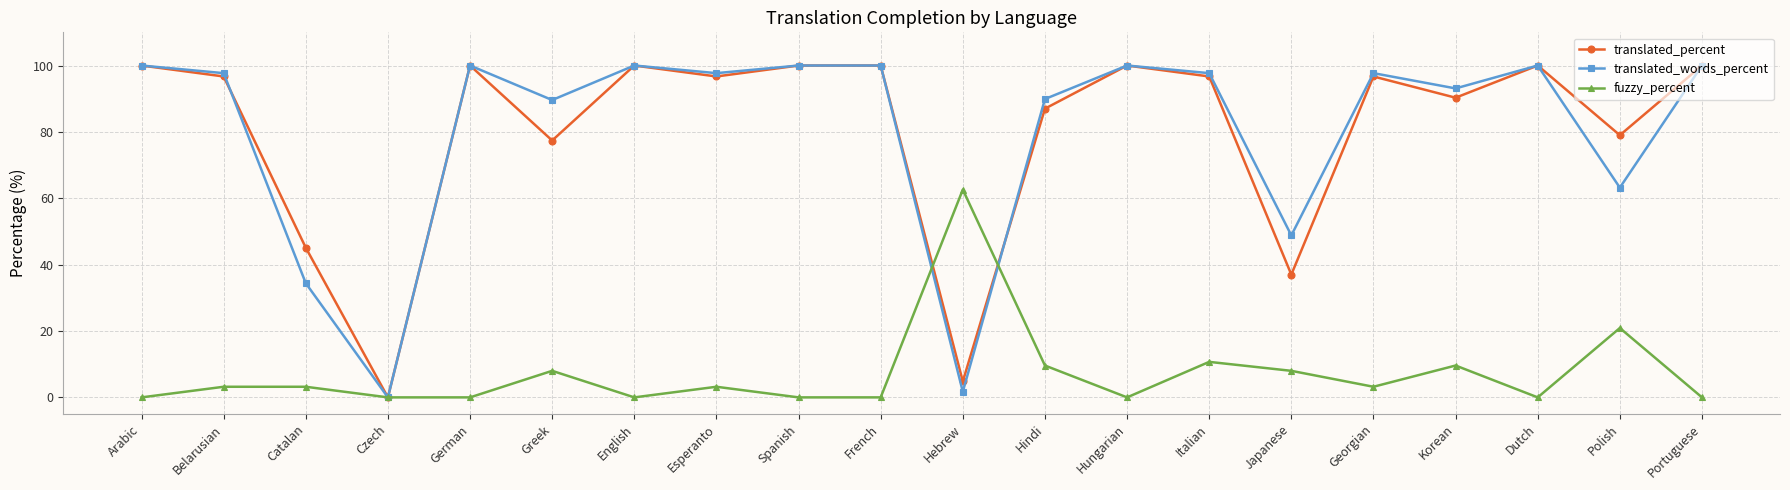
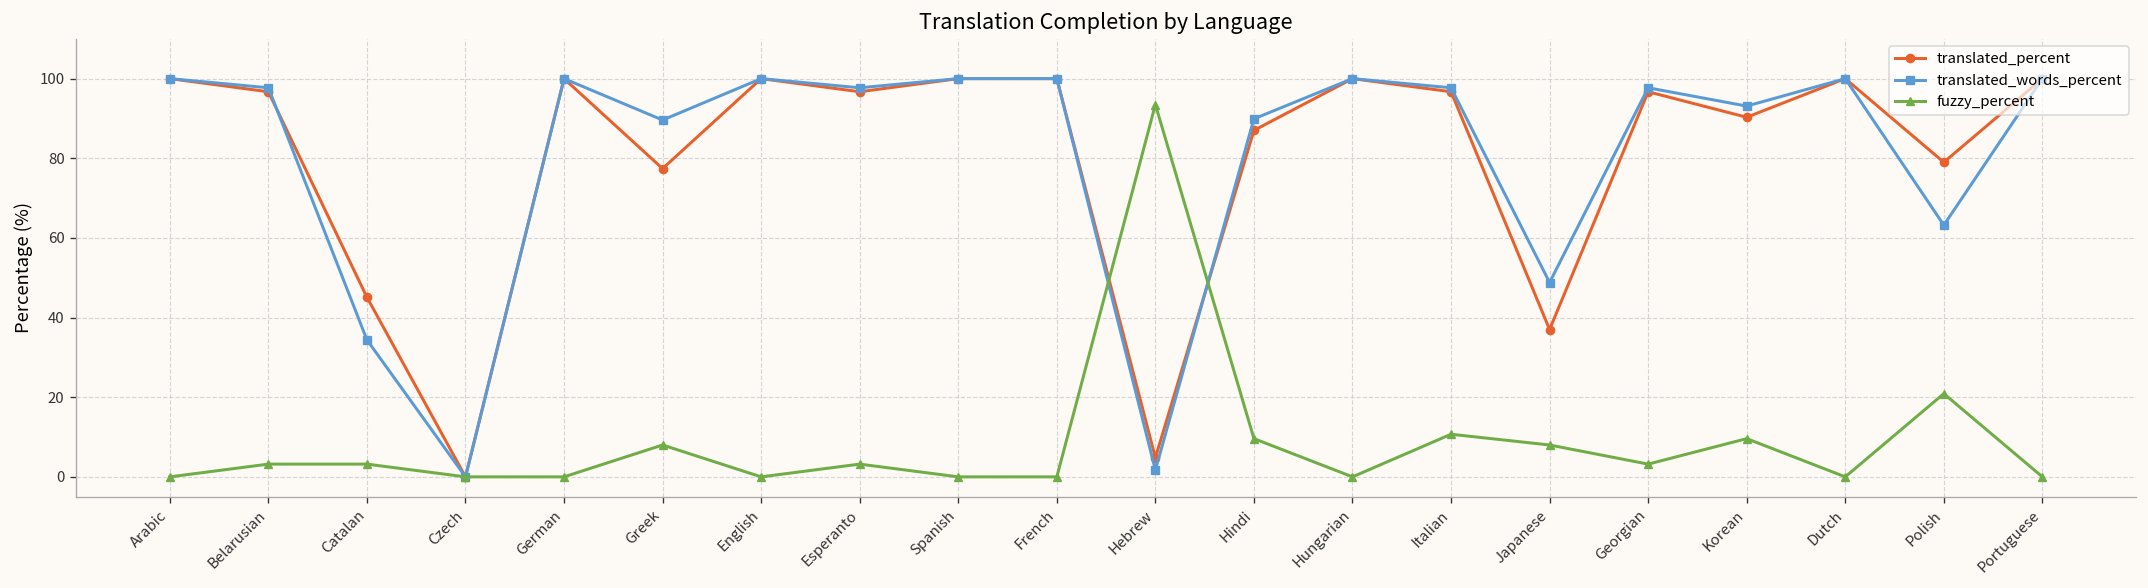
  {
    "translated_percent": {
      "Belarusian": 97,
      "Catalan": 45,
      "Greek": 77,
      "Esperanto": 97,
      "Hebrew": 5,
      "Hindi": 87,
      "Italian": 97,
      "Japanese": 37,
      "Georgian": 97,
      "Korean": 90,
      "Polish": 79
    },
    "translated_words_percent": {
      "Belarusian": 98,
      "Catalan": 34,
      "Greek": 90,
      "Esperanto": 98,
      "Hebrew": 2,
      "Hindi": 90,
      "Italian": 98,
      "Japanese": 49,
      "Georgian": 98,
      "Korean": 93,
      "Polish": 63
    },
    "fuzzy_percent": {
      "Arabic": 0,
      "Belarusian": 3,
      "Catalan": 3,
      "German": 0,
      "Greek": 8,
      "English": 0,
      "Esperanto": 3,
      "Spanish": 0,
      "French": 0,
-     "Hebrew": 63,
+     "Hebrew": 94,
      "Hindi": 10,
      "Hungarian": 0,
      "Italian": 11,
      "Japanese": 8,
      "Georgian": 3,
      "Korean": 10,
      "Dutch": 0,
      "Polish": 21,
      "Portuguese": 0
    }
  }
